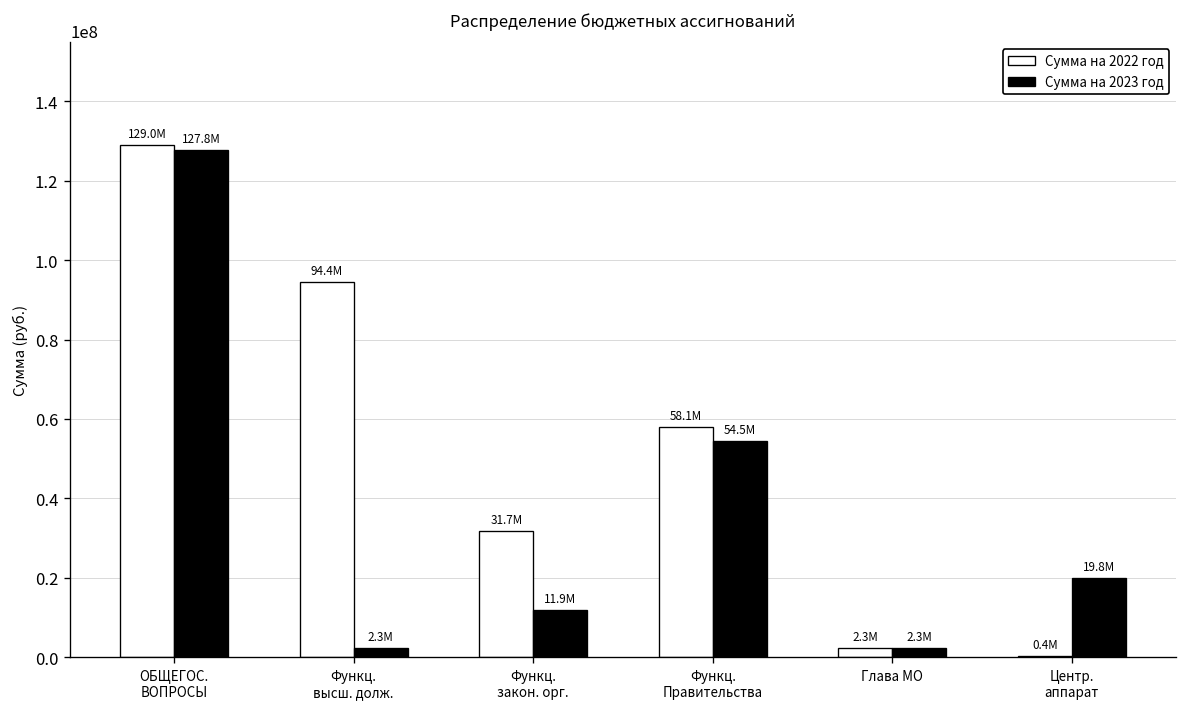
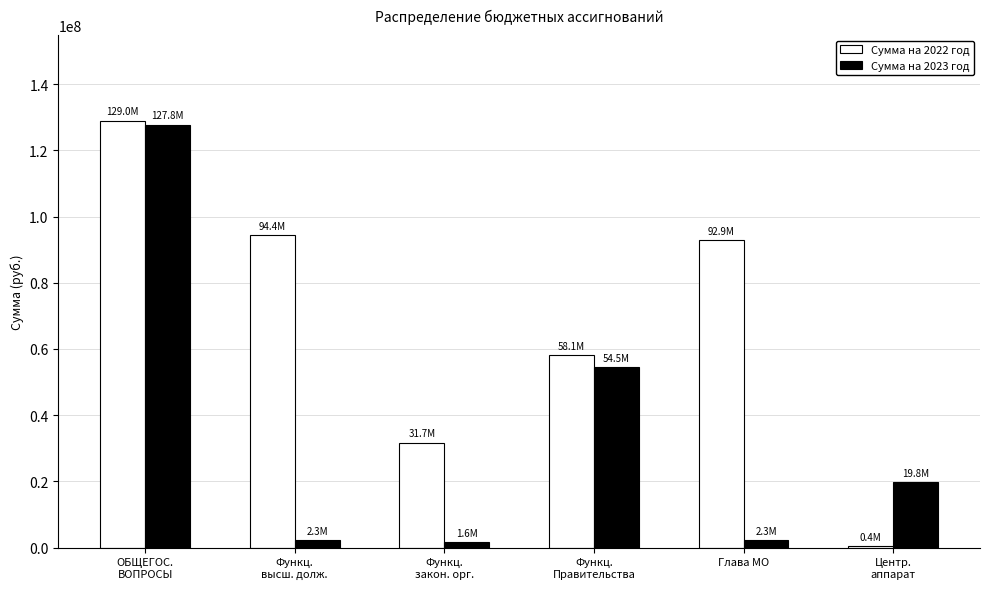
  {
    "Сумма на 2022 год": {
      "ОБЩЕГОС. ВОПРОСЫ": "129.0M",
      "Функц. высш. долж.": "94.4M",
      "Функц. закон. орг.": "31.7M",
      "Функц. Правительства": "58.1M",
-     "Глава МО": "2.3M",
+     "Глава МО": "92.9M",
      "Центр. аппарат": "0.4M"
    },
    "Сумма на 2023 год": {
      "ОБЩЕГОС. ВОПРОСЫ": "127.8M",
      "Функц. высш. долж.": "2.3M",
-     "Функц. закон. орг.": "11.9M",
+     "Функц. закон. орг.": "1.6M",
      "Функц. Правительства": "54.5M",
      "Глава МО": "2.3M",
      "Центр. аппарат": "19.8M"
    }
  }
